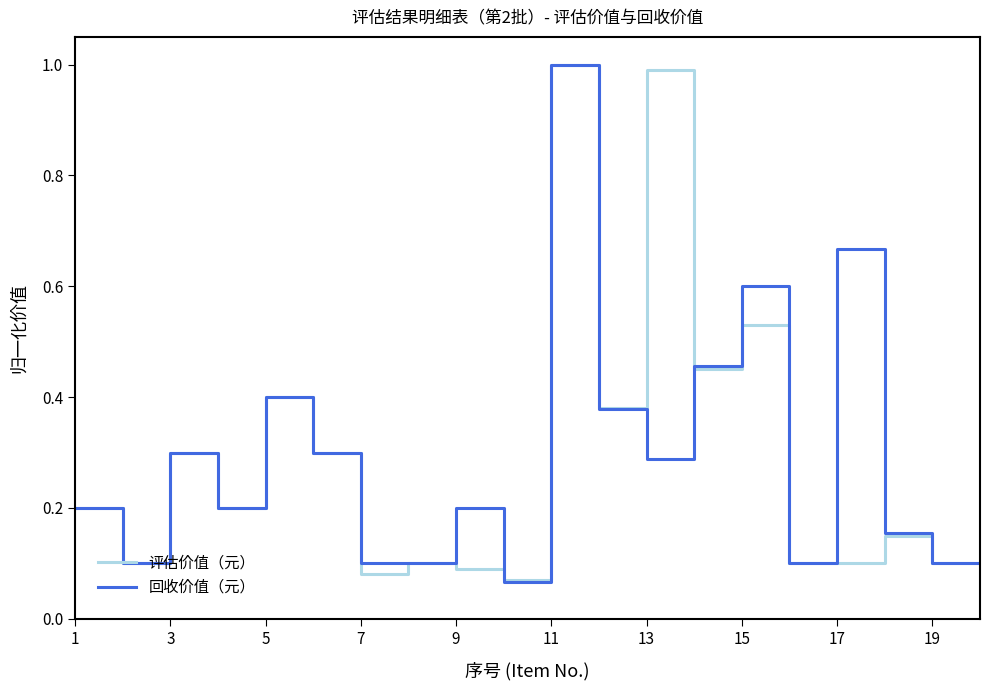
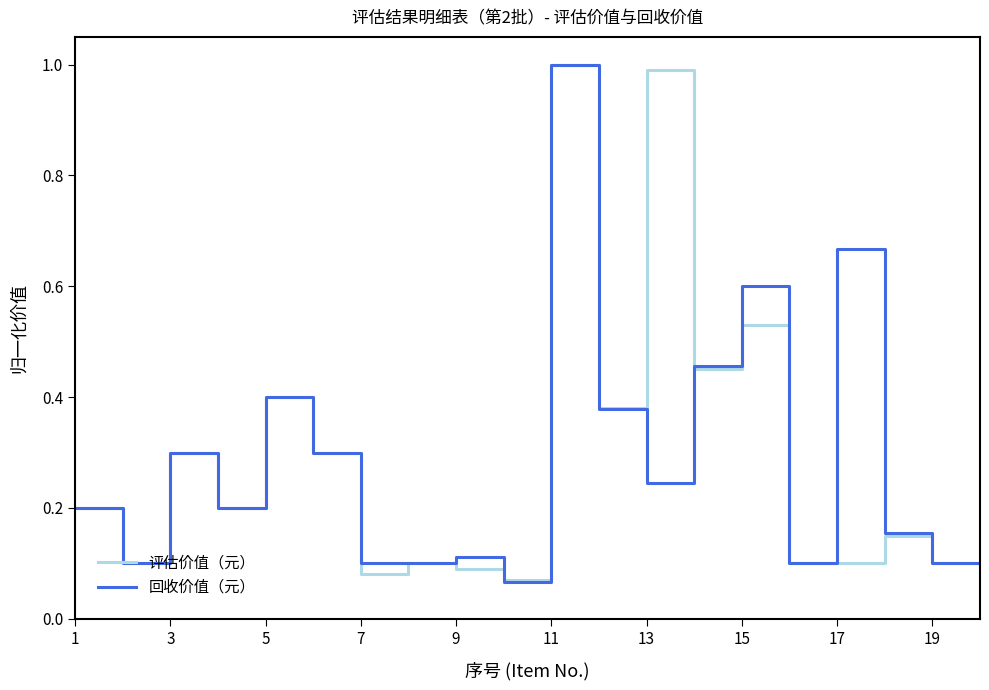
  {
    "评估价值（元）": {
      "7": 0.08,
      "9": 0.09,
      "13": 0.99,
      "15": 0.53,
      "17": 0.10
    },
    "回收价值（元）": {
      "7": 0.10,
-     "9": 0.20,
-     "13": 0.29,
+     "9": 0.11,
+     "13": 0.24,
      "15": 0.60,
      "17": 0.67
    }
  }
